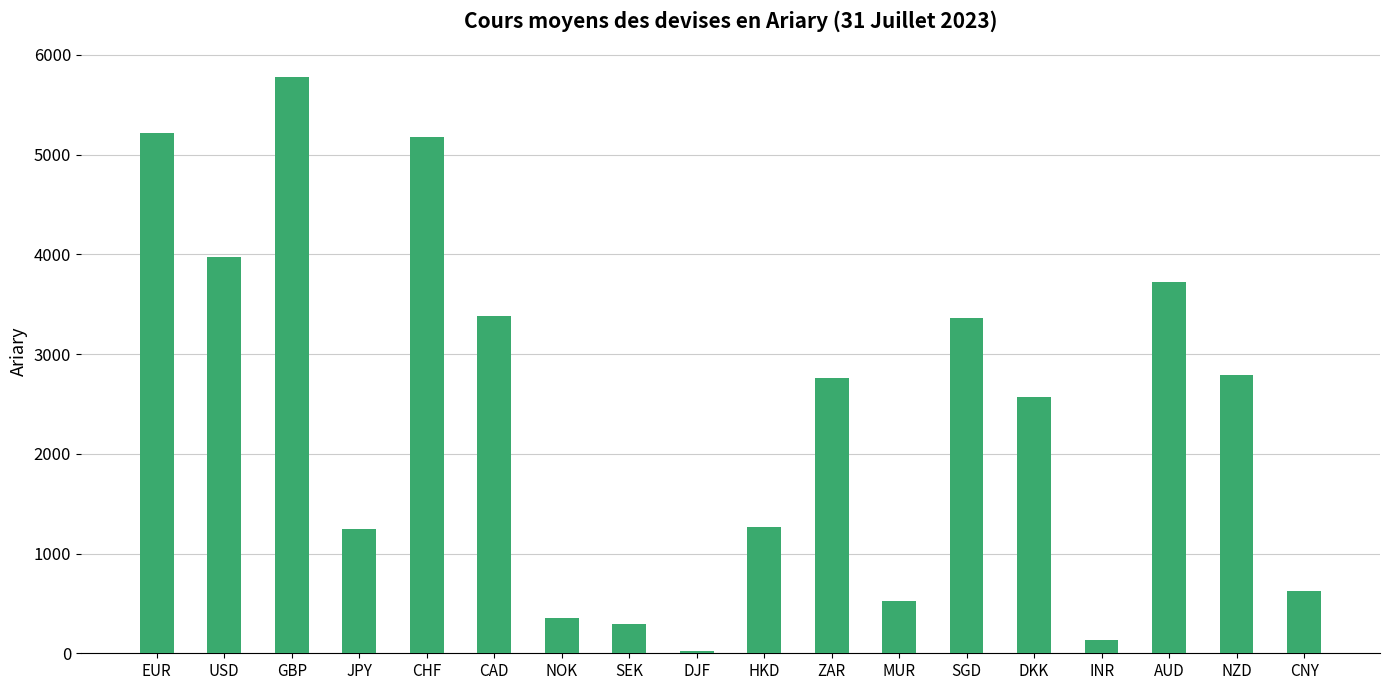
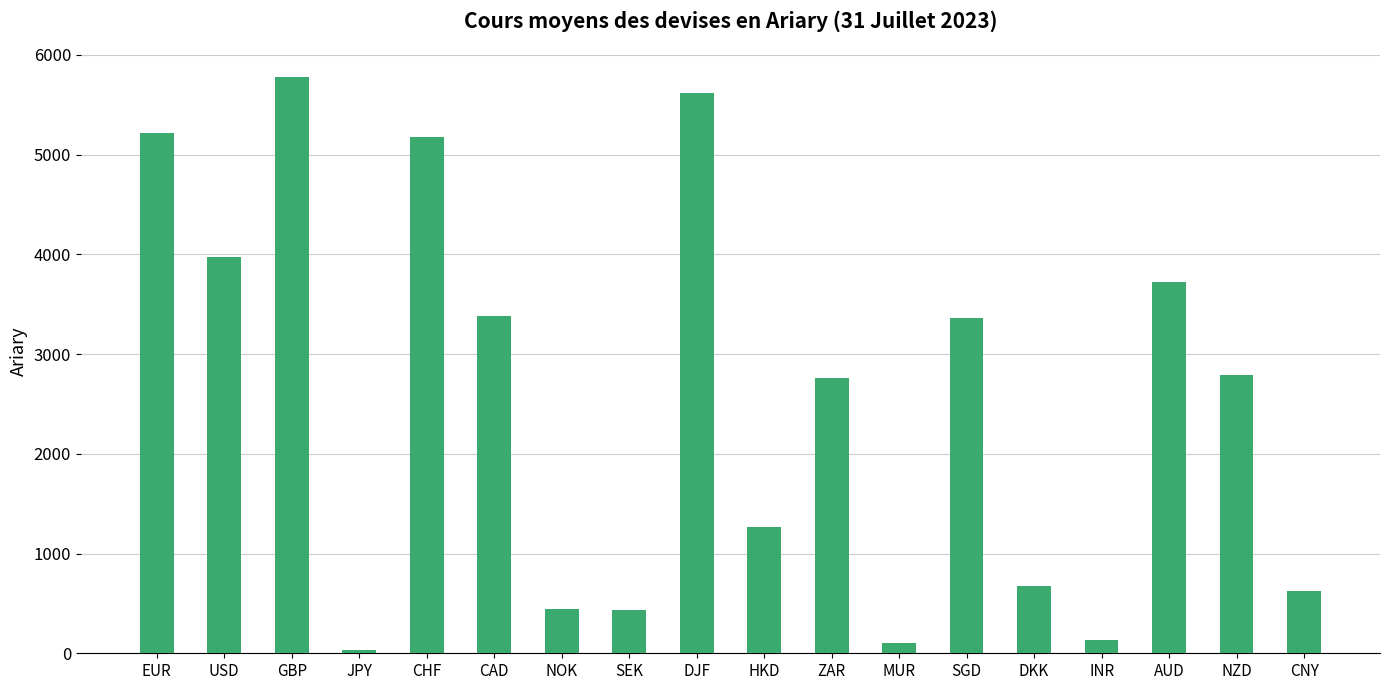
  {
    "EUR": 5200,
    "USD": 4000,
    "GBP": 5800,
-   "JPY": 1200,
+   "JPY": 0,
    "CHF": 5200,
    "CAD": 3400,
-   "NOK": 300,
-   "SEK": 300,
-   "DJF": 0,
+   "NOK": 400,
+   "SEK": 400,
+   "DJF": 5600,
    "HKD": 1300,
    "ZAR": 2800,
-   "MUR": 500,
+   "MUR": 100,
    "SGD": 3400,
-   "DKK": 2600,
+   "DKK": 700,
    "INR": 100,
    "AUD": 3700,
    "NZD": 2800,
    "CNY": 600
  }
